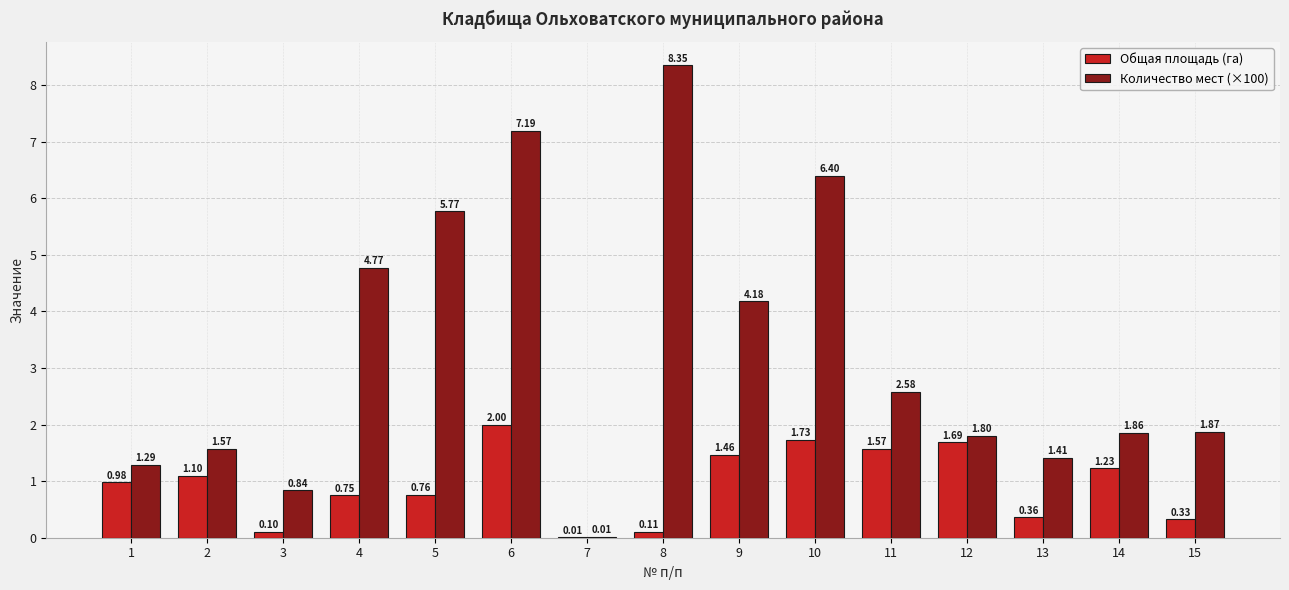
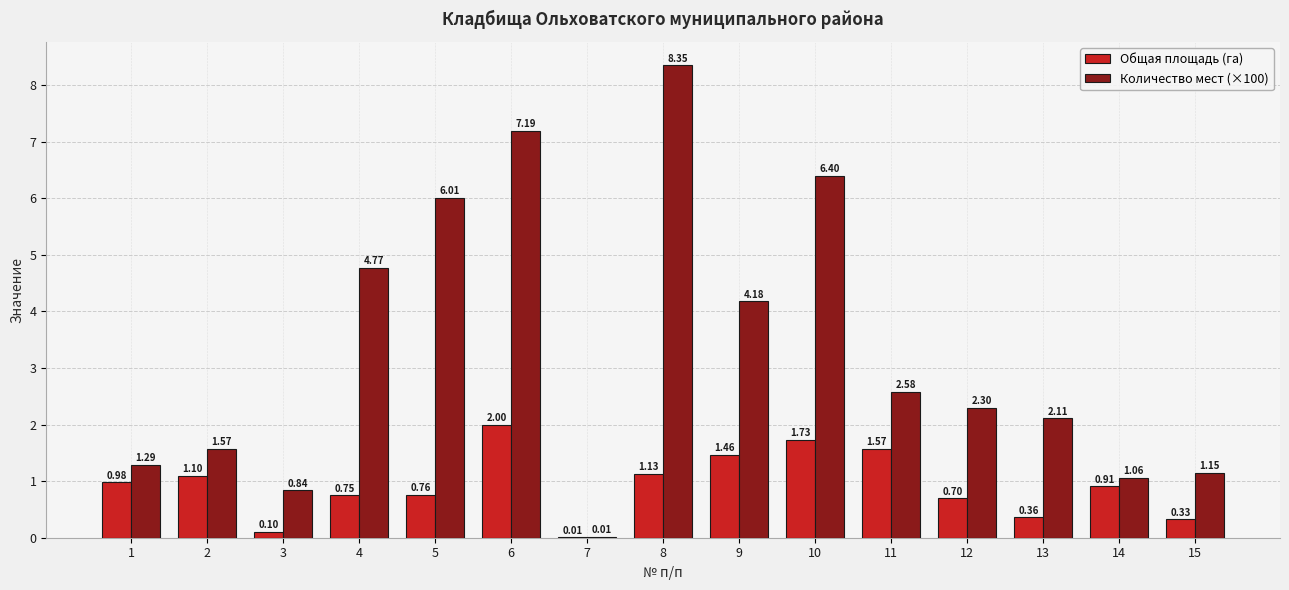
  {
    "Общая площадь (га)": {
      "1": 0.98,
      "2": 1.10,
      "3": 0.10,
      "4": 0.75,
      "5": 0.76,
      "6": 2.00,
      "7": 0.01,
-     "8": 0.11,
+     "8": 1.13,
      "9": 1.46,
      "10": 1.73,
      "11": 1.57,
-     "12": 1.69,
+     "12": 0.70,
      "13": 0.36,
-     "14": 1.23,
+     "14": 0.91,
      "15": 0.33
    },
    "Количество мест (×100)": {
      "1": 1.29,
      "2": 1.57,
      "3": 0.84,
      "4": 4.77,
-     "5": 5.77,
+     "5": 6.01,
      "6": 7.19,
      "7": 0.01,
      "8": 8.35,
      "9": 4.18,
      "10": 6.40,
      "11": 2.58,
-     "12": 1.80,
-     "13": 1.41,
-     "14": 1.86,
-     "15": 1.87
+     "12": 2.30,
+     "13": 2.11,
+     "14": 1.06,
+     "15": 1.15
    }
  }
